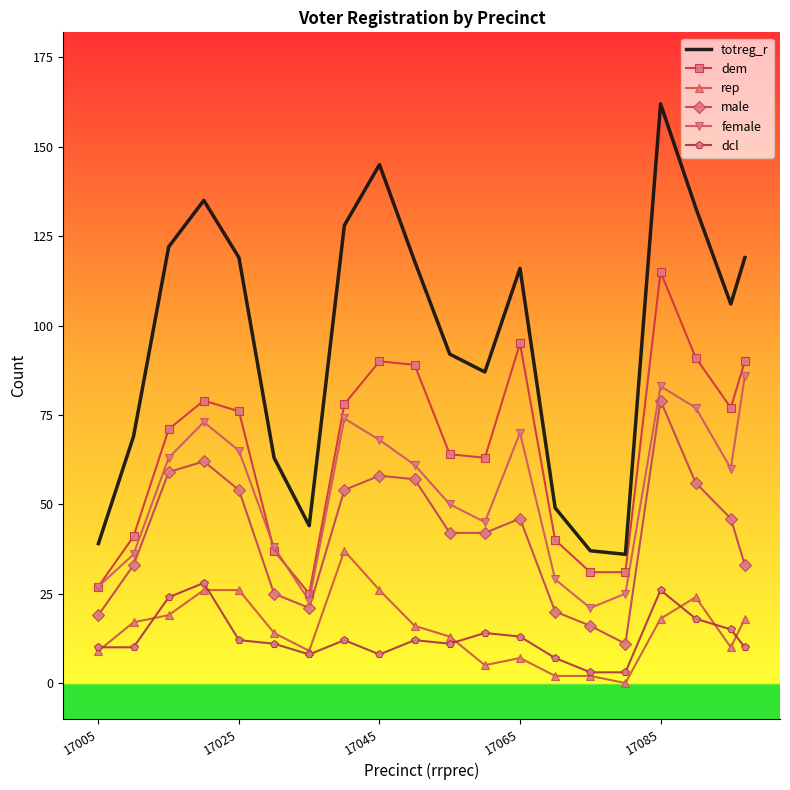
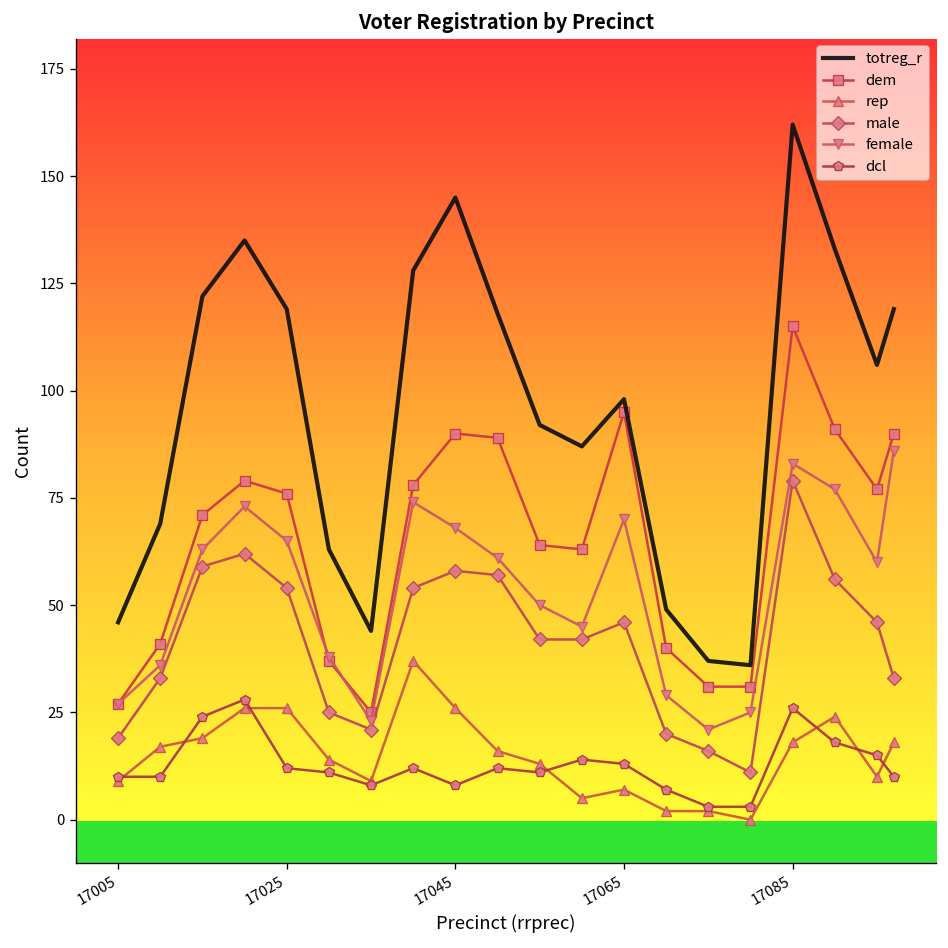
  {
    "totreg_r": {
-     "17005": 39,
+     "17005": 46,
      "17025": 119,
      "17045": 145,
-     "17065": 116,
+     "17065": 98,
      "17085": 162
    }
  }
